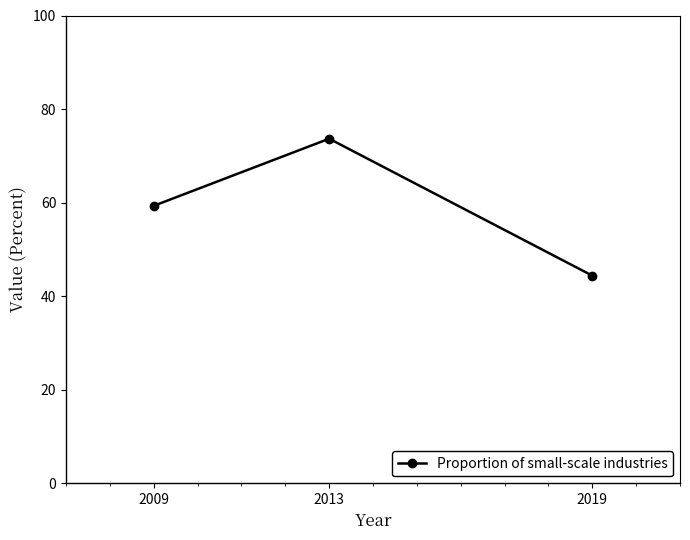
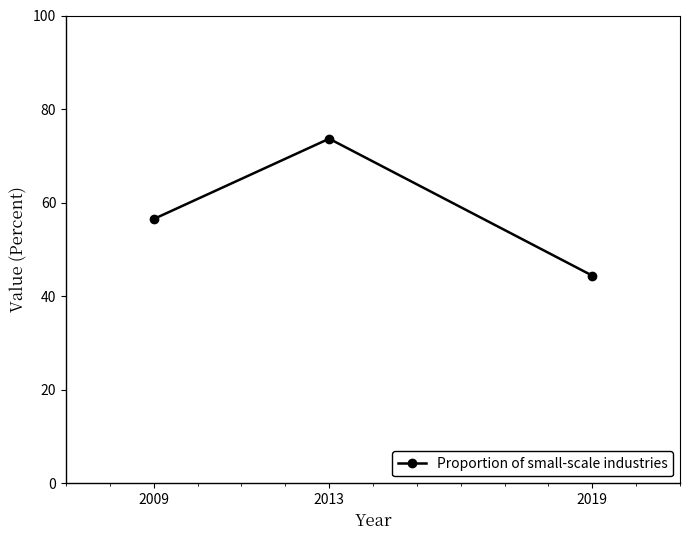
  {
-   "2009": 59,
+   "2009": 56,
    "2013": 74,
    "2019": 44
  }
